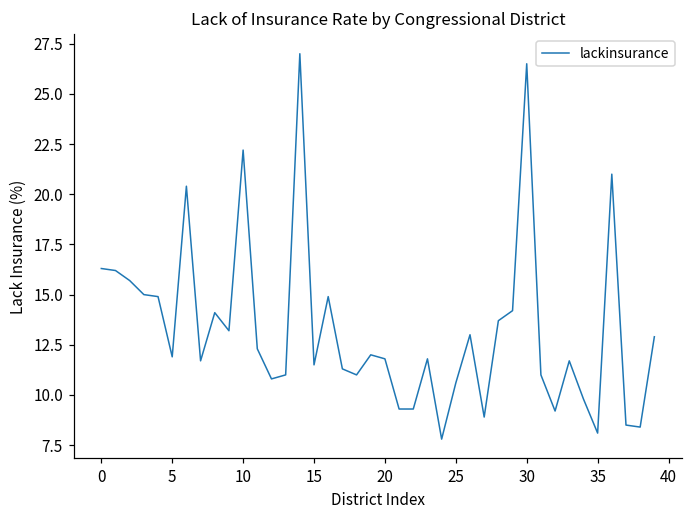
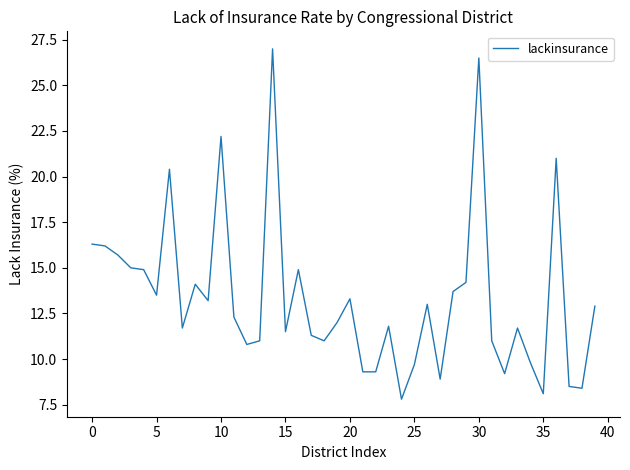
  {
    "0": 16.3,
-   "5": 11.9,
+   "5": 13.5,
    "10": 22.2,
    "15": 11.5,
-   "20": 11.8,
-   "25": 10.6,
+   "20": 13.3,
+   "25": 9.7,
    "30": 26.5,
    "35": 8.1
  }
